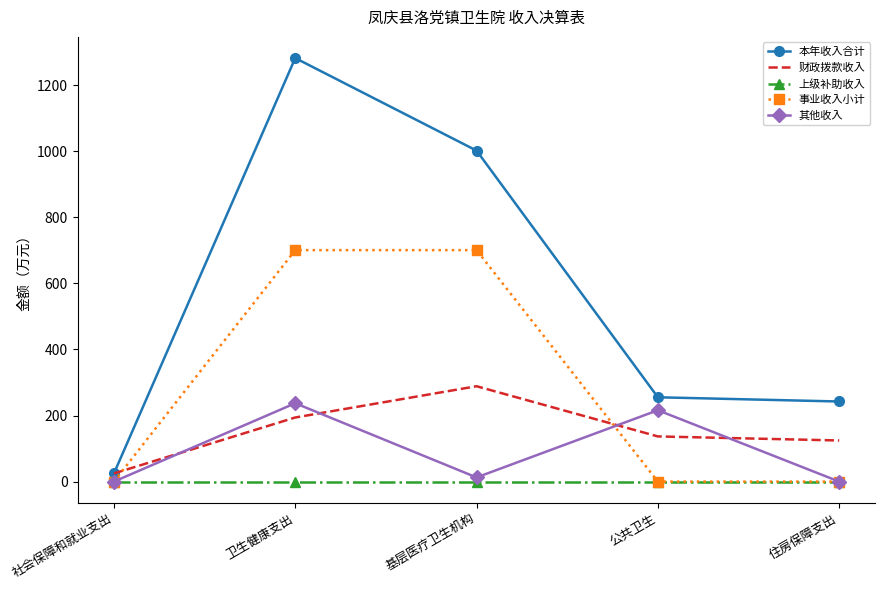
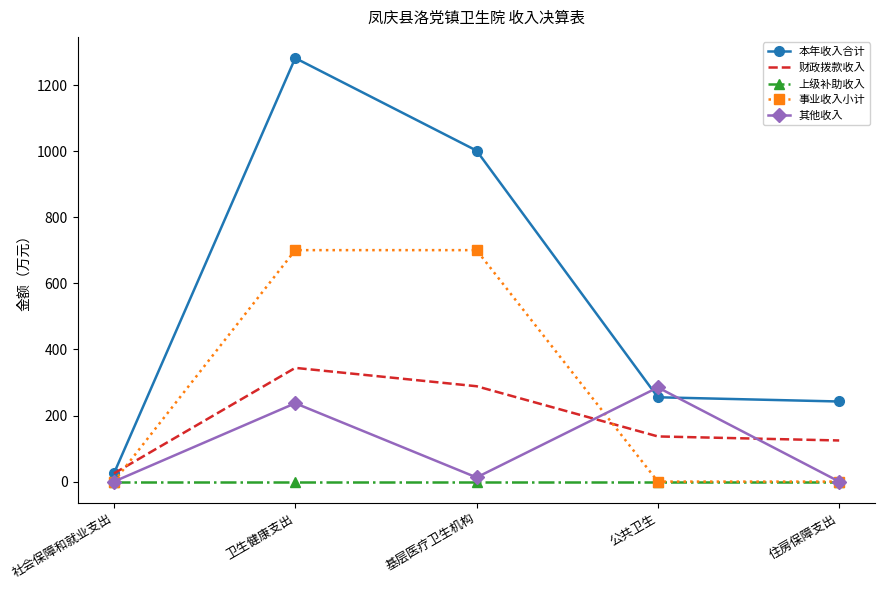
  {
    "本年收入合计": {
      "卫生健康支出": 1280,
      "基层医疗卫生机构": 1000,
      "公共卫生": 260,
      "住房保障支出": 240
    },
    "财政拨款收入": {
-     "卫生健康支出": 190,
+     "卫生健康支出": 340,
      "基层医疗卫生机构": 290,
      "公共卫生": 140,
      "住房保障支出": 120
    },
    "上级补助收入": {
      "卫生健康支出": 0,
      "基层医疗卫生机构": 0
    },
    "事业收入小计": {
      "卫生健康支出": 700,
      "基层医疗卫生机构": 700
    },
    "其他收入": {
      "卫生健康支出": 240,
      "基层医疗卫生机构": 10,
-     "公共卫生": 220
+     "公共卫生": 290
    }
  }
